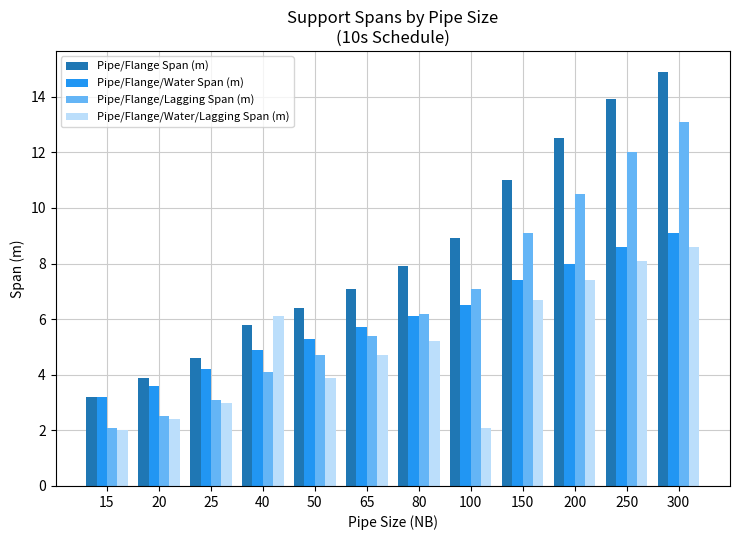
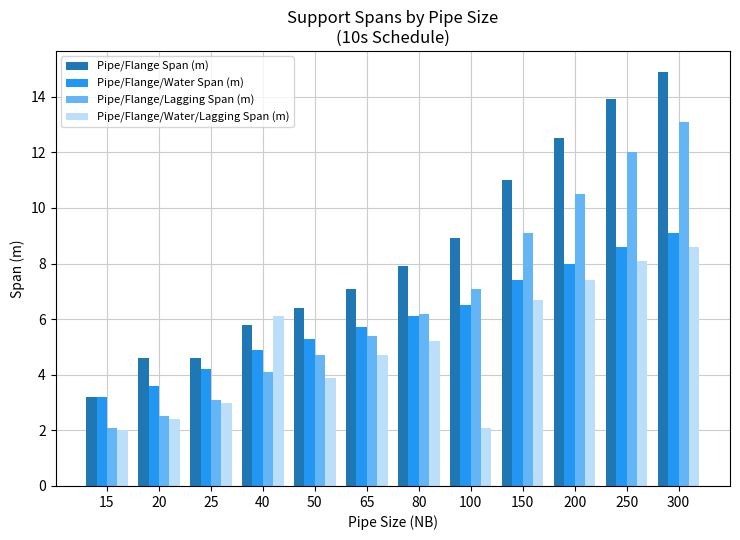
  {
    "Pipe/Flange Span (m)": {
      "15": 3.2,
-     "20": 3.9,
+     "20": 4.6,
      "25": 4.6,
      "40": 5.8,
      "50": 6.4,
      "65": 7.1,
      "80": 7.9,
      "100": 8.9,
      "150": 11.0,
      "200": 12.5,
      "250": 13.9,
      "300": 14.9
    },
    "Pipe/Flange/Water Span (m)": {
      "15": 3.2,
      "20": 3.6,
      "25": 4.2,
      "40": 4.9,
      "50": 5.3,
      "65": 5.7,
      "80": 6.1,
      "100": 6.5,
      "150": 7.4,
      "200": 8.0,
      "250": 8.6,
      "300": 9.1
    },
    "Pipe/Flange/Lagging Span (m)": {
      "15": 2.1,
      "20": 2.5,
      "25": 3.1,
      "40": 4.1,
      "50": 4.7,
      "65": 5.4,
      "80": 6.2,
      "100": 7.1,
      "150": 9.1,
      "200": 10.5,
      "250": 12.0,
      "300": 13.1
    },
    "Pipe/Flange/Water/Lagging Span (m)": {
      "15": 2.0,
      "20": 2.4,
      "25": 3.0,
      "40": 6.1,
      "50": 3.9,
      "65": 4.7,
      "80": 5.2,
      "100": 2.1,
      "150": 6.7,
      "200": 7.4,
      "250": 8.1,
      "300": 8.6
    }
  }
